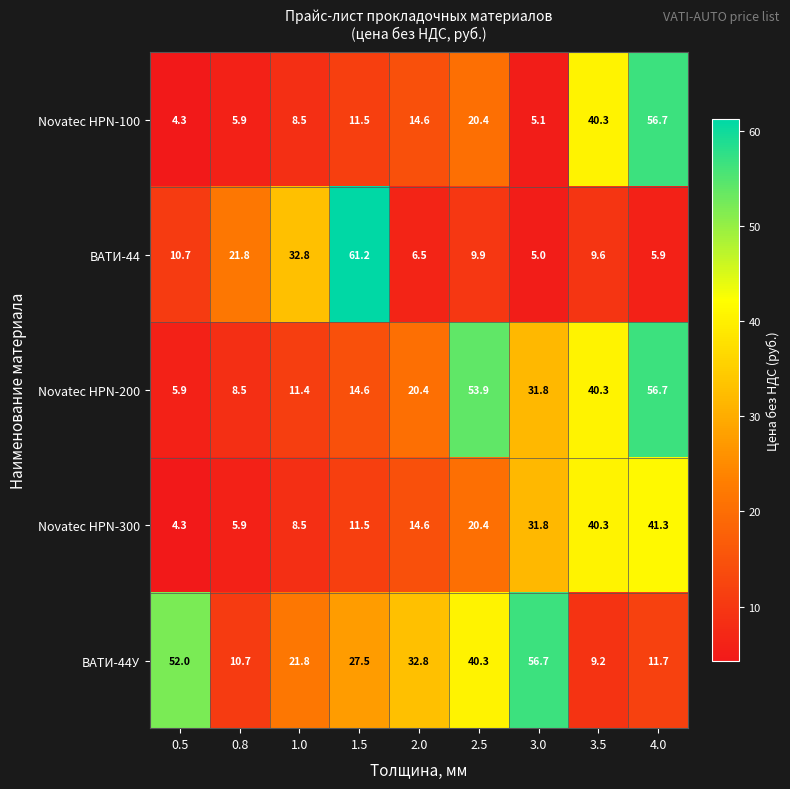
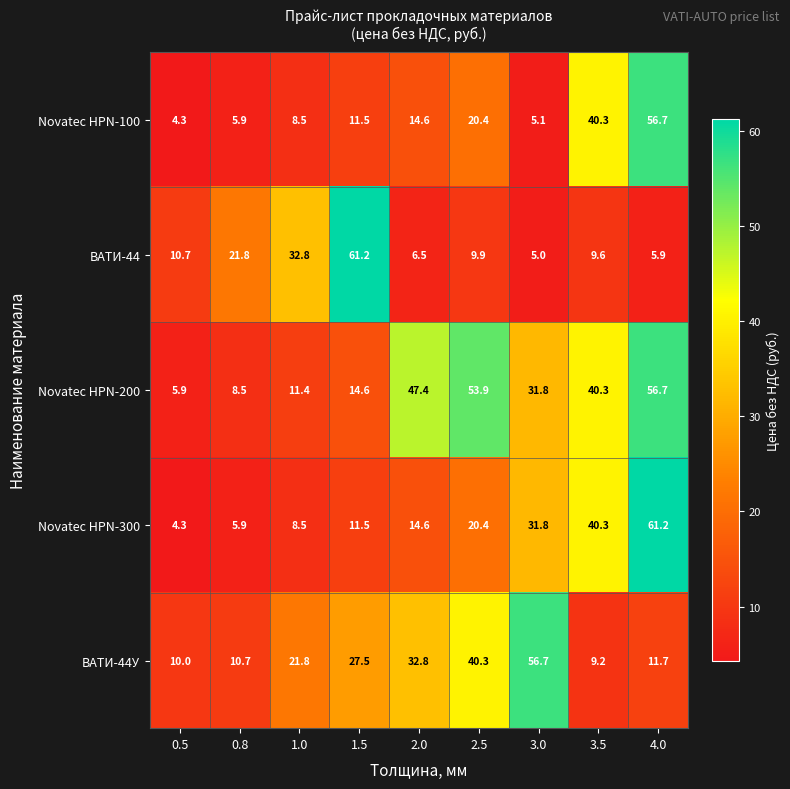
  {
    "Novatec HPN-100": {
      "0.5": 4.3,
      "0.8": 5.9,
      "1.0": 8.5,
      "1.5": 11.5,
      "2.0": 14.6,
      "2.5": 20.4,
      "3.0": 5.1,
      "3.5": 40.3,
      "4.0": 56.7
    },
    "ВАТИ-44": {
      "0.5": 10.7,
      "0.8": 21.8,
      "1.0": 32.8,
      "1.5": 61.2,
      "2.0": 6.5,
      "2.5": 9.9,
      "3.0": 5.0,
      "3.5": 9.6,
      "4.0": 5.9
    },
    "Novatec HPN-200": {
      "0.5": 5.9,
      "0.8": 8.5,
      "1.0": 11.4,
      "1.5": 14.6,
-     "2.0": 20.4,
+     "2.0": 47.4,
      "2.5": 53.9,
      "3.0": 31.8,
      "3.5": 40.3,
      "4.0": 56.7
    },
    "Novatec HPN-300": {
      "0.5": 4.3,
      "0.8": 5.9,
      "1.0": 8.5,
      "1.5": 11.5,
      "2.0": 14.6,
      "2.5": 20.4,
      "3.0": 31.8,
      "3.5": 40.3,
-     "4.0": 41.3
+     "4.0": 61.2
    },
    "ВАТИ-44У": {
-     "0.5": 52.0,
+     "0.5": 10.0,
      "0.8": 10.7,
      "1.0": 21.8,
      "1.5": 27.5,
      "2.0": 32.8,
      "2.5": 40.3,
      "3.0": 56.7,
      "3.5": 9.2,
      "4.0": 11.7
    }
  }
